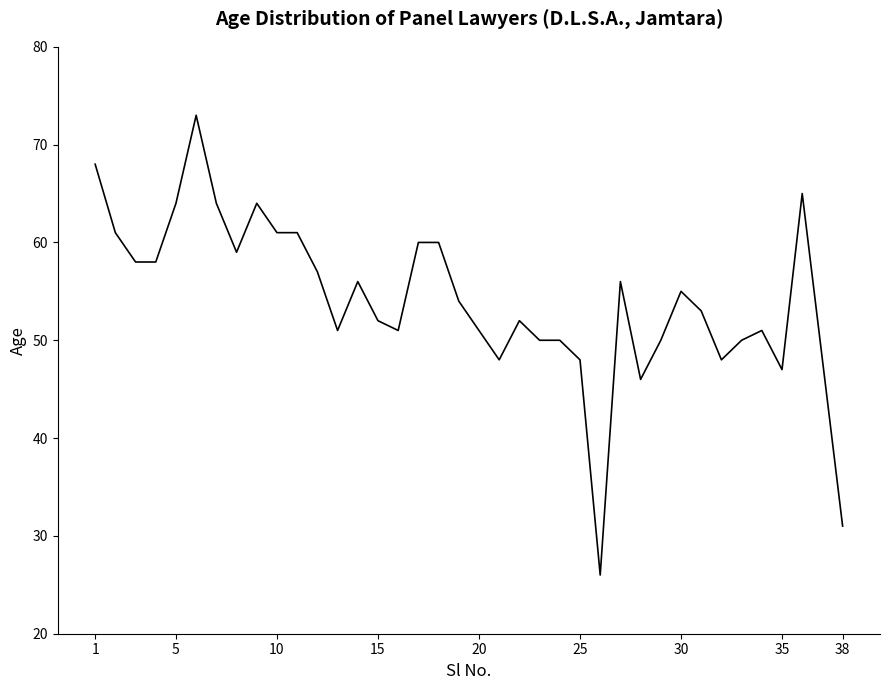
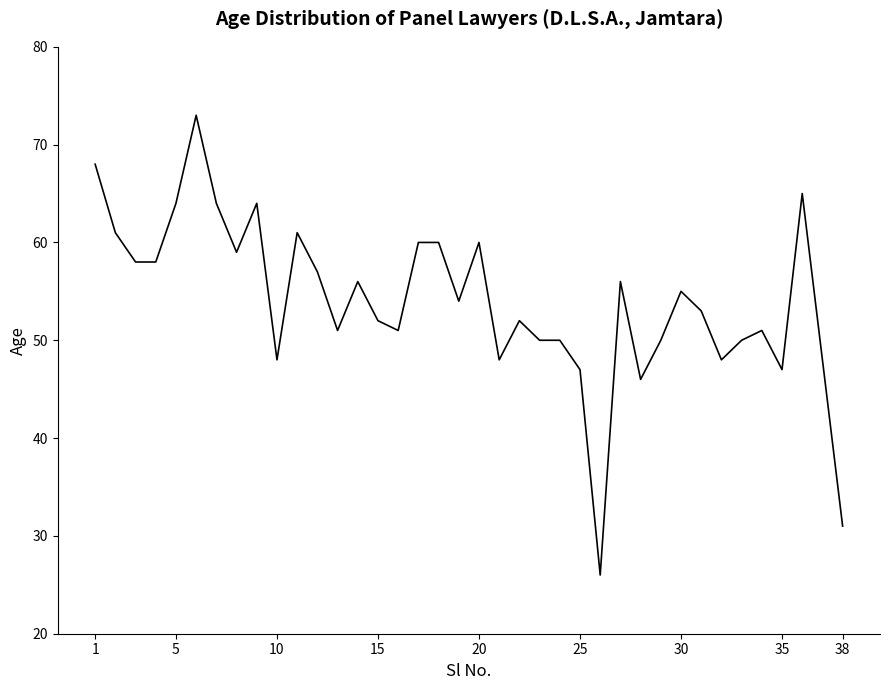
  {
    "1": 68,
    "5": 64,
-   "10": 61,
+   "10": 48,
    "15": 52,
-   "20": 51,
-   "25": 48,
+   "20": 60,
+   "25": 47,
    "30": 55,
    "35": 47,
    "38": 31
  }
